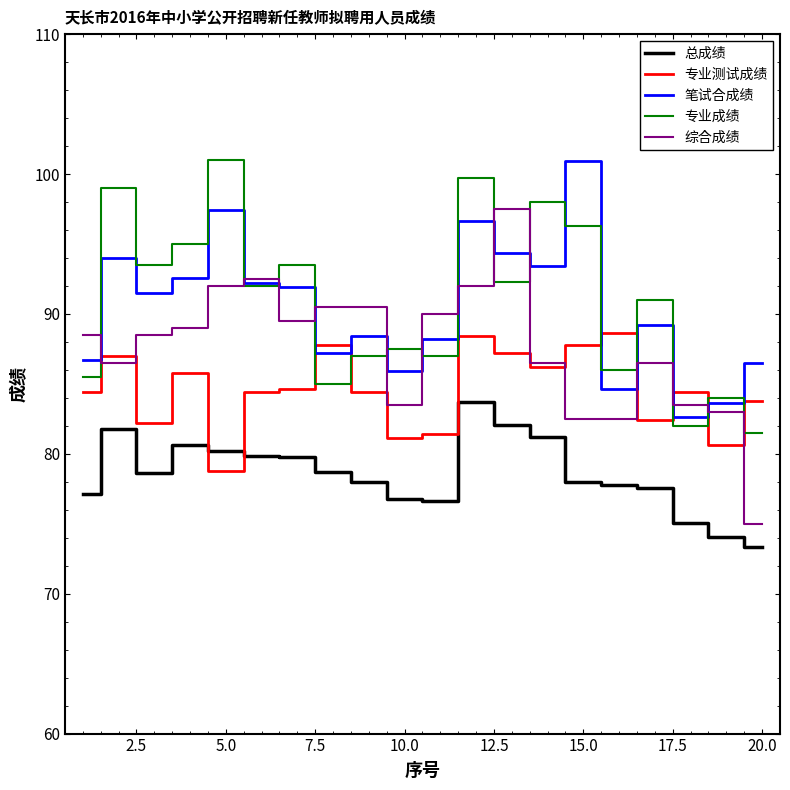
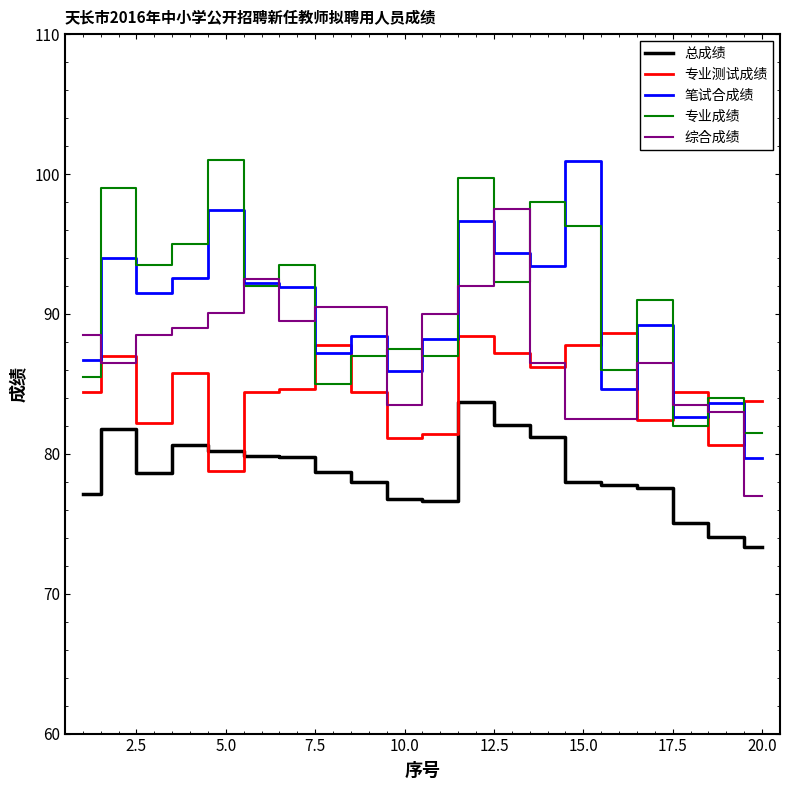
  {
    "总成绩": {
      "5.0": 80.2,
      "10.0": 76.8,
      "15.0": 78.0,
      "20.0": 73.4
    },
    "专业测试成绩": {
      "5.0": 78.8,
      "10.0": 81.1,
      "15.0": 87.8,
      "20.0": 83.8
    },
    "笔试合成绩": {
      "5.0": 97.4,
      "10.0": 85.9,
      "15.0": 100.9,
-     "20.0": 86.5
+     "20.0": 79.7
    },
    "专业成绩": {
      "5.0": 101.0,
      "10.0": 87.5,
      "15.0": 96.3,
      "20.0": 81.5
    },
    "综合成绩": {
-     "5.0": 92.0,
+     "5.0": 90.1,
      "10.0": 83.5,
      "15.0": 82.5,
-     "20.0": 75
+     "20.0": 77
    }
  }
